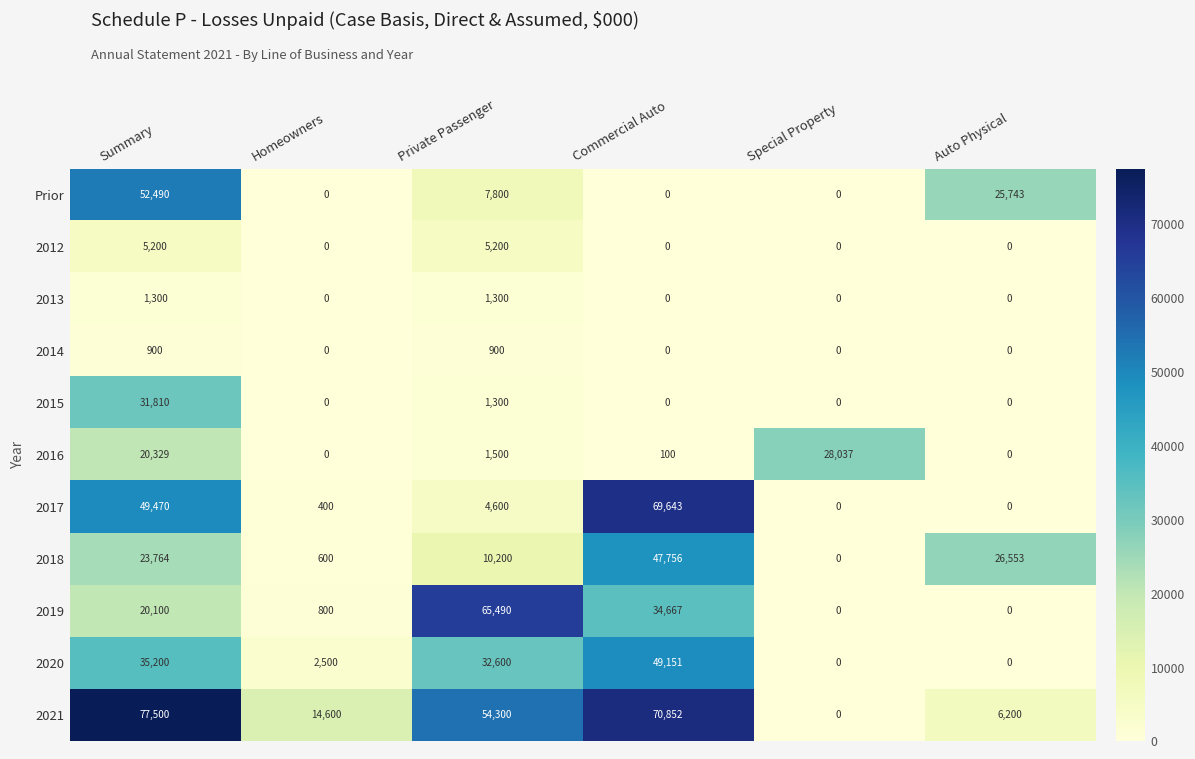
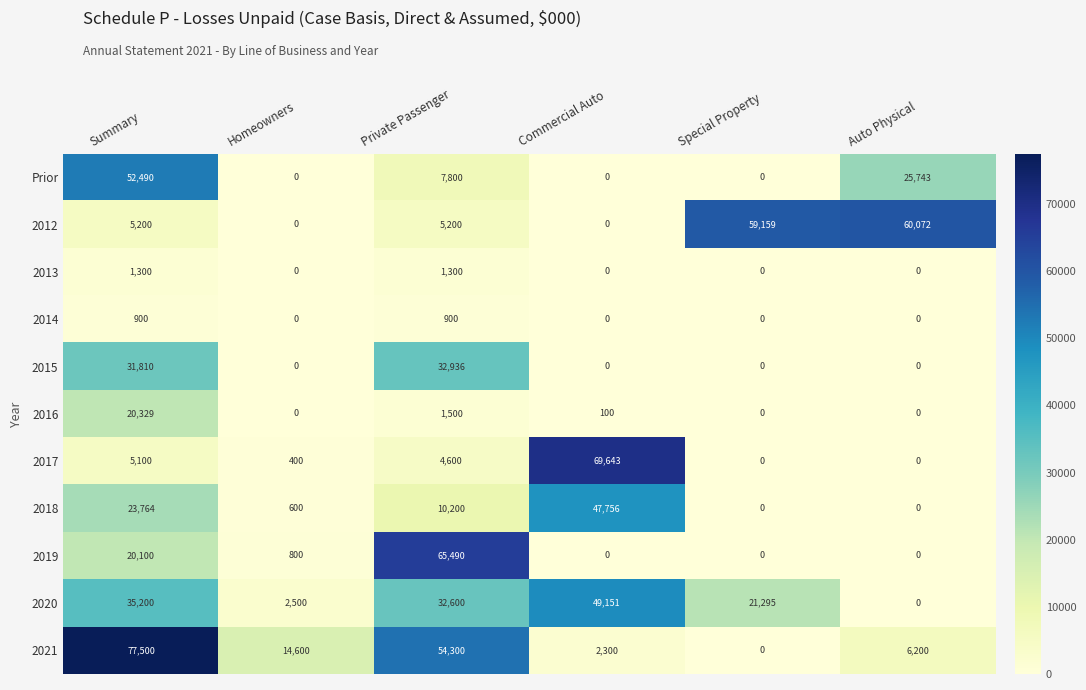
  {
    "Prior": {
      "Summary": "52,490",
      "Homeowners": "0",
      "Private Passenger": "7,800",
      "Commercial Auto": "0",
      "Special Property": "0",
      "Auto Physical": "25,743"
    },
    "2012": {
      "Summary": "5,200",
      "Homeowners": "0",
      "Private Passenger": "5,200",
      "Commercial Auto": "0",
-     "Special Property": "0",
-     "Auto Physical": "0"
+     "Special Property": "59,159",
+     "Auto Physical": "60,072"
    },
    "2013": {
      "Summary": "1,300",
      "Homeowners": "0",
      "Private Passenger": "1,300",
      "Commercial Auto": "0",
      "Special Property": "0",
      "Auto Physical": "0"
    },
    "2014": {
      "Summary": "900",
      "Homeowners": "0",
      "Private Passenger": "900",
      "Commercial Auto": "0",
      "Special Property": "0",
      "Auto Physical": "0"
    },
    "2015": {
      "Summary": "31,810",
      "Homeowners": "0",
-     "Private Passenger": "1,300",
+     "Private Passenger": "32,936",
      "Commercial Auto": "0",
      "Special Property": "0",
      "Auto Physical": "0"
    },
    "2016": {
      "Summary": "20,329",
      "Homeowners": "0",
      "Private Passenger": "1,500",
      "Commercial Auto": "100",
-     "Special Property": "28,037",
+     "Special Property": "0",
      "Auto Physical": "0"
    },
    "2017": {
-     "Summary": "49,470",
+     "Summary": "5,100",
      "Homeowners": "400",
      "Private Passenger": "4,600",
      "Commercial Auto": "69,643",
      "Special Property": "0",
      "Auto Physical": "0"
    },
    "2018": {
      "Summary": "23,764",
      "Homeowners": "600",
      "Private Passenger": "10,200",
      "Commercial Auto": "47,756",
      "Special Property": "0",
-     "Auto Physical": "26,553"
+     "Auto Physical": "0"
    },
    "2019": {
      "Summary": "20,100",
      "Homeowners": "800",
      "Private Passenger": "65,490",
-     "Commercial Auto": "34,667",
+     "Commercial Auto": "0",
      "Special Property": "0",
      "Auto Physical": "0"
    },
    "2020": {
      "Summary": "35,200",
      "Homeowners": "2,500",
      "Private Passenger": "32,600",
      "Commercial Auto": "49,151",
-     "Special Property": "0",
+     "Special Property": "21,295",
      "Auto Physical": "0"
    },
    "2021": {
      "Summary": "77,500",
      "Homeowners": "14,600",
      "Private Passenger": "54,300",
-     "Commercial Auto": "70,852",
+     "Commercial Auto": "2,300",
      "Special Property": "0",
      "Auto Physical": "6,200"
    }
  }
